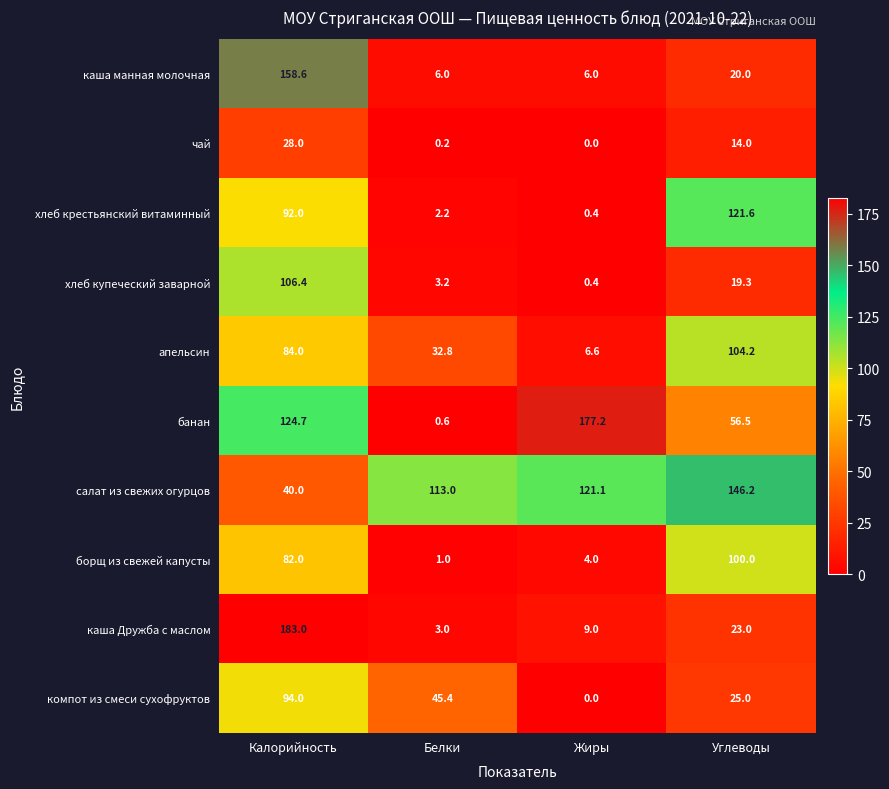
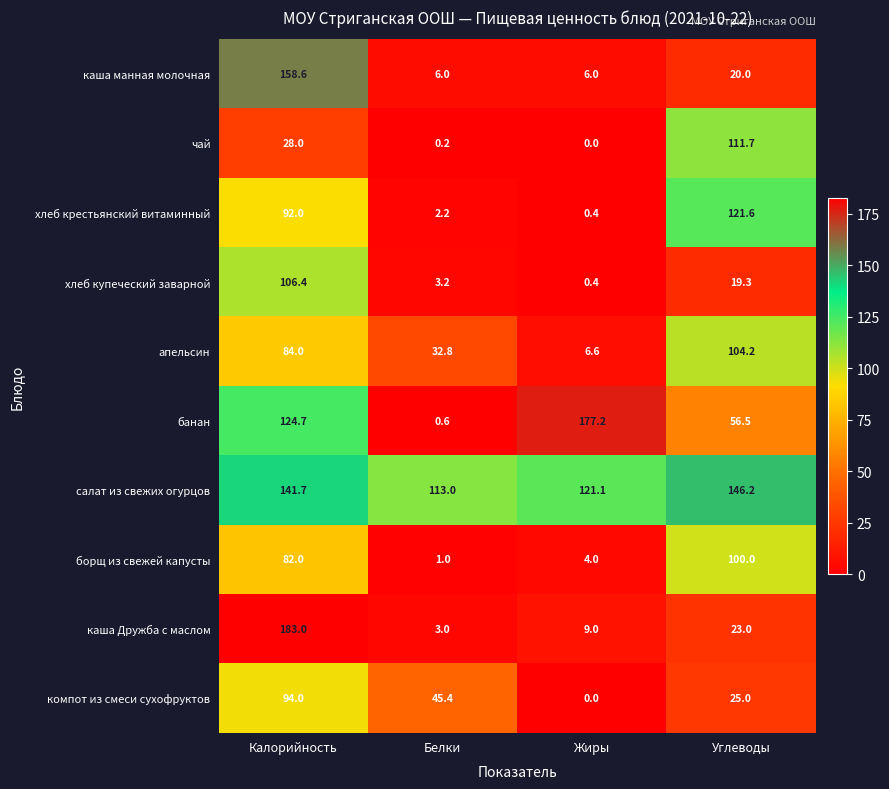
  {
    "каша манная молочная": {
      "Калорийность": 158.6,
      "Белки": 6.0,
      "Жиры": 6.0,
      "Углеводы": 20.0
    },
    "чай": {
      "Калорийность": 28.0,
      "Белки": 0.2,
      "Жиры": 0.0,
-     "Углеводы": 14.0
+     "Углеводы": 111.7
    },
    "хлеб крестьянский витаминный": {
      "Калорийность": 92.0,
      "Белки": 2.2,
      "Жиры": 0.4,
      "Углеводы": 121.6
    },
    "хлеб купеческий заварной": {
      "Калорийность": 106.4,
      "Белки": 3.2,
      "Жиры": 0.4,
      "Углеводы": 19.3
    },
    "апельсин": {
      "Калорийность": 84.0,
      "Белки": 32.8,
      "Жиры": 6.6,
      "Углеводы": 104.2
    },
    "банан": {
      "Калорийность": 124.7,
      "Белки": 0.6,
      "Жиры": 177.2,
      "Углеводы": 56.5
    },
    "салат из свежих огурцов": {
-     "Калорийность": 40.0,
+     "Калорийность": 141.7,
      "Белки": 113.0,
      "Жиры": 121.1,
      "Углеводы": 146.2
    },
    "борщ из свежей капусты": {
      "Калорийность": 82.0,
      "Белки": 1.0,
      "Жиры": 4.0,
      "Углеводы": 100.0
    },
    "каша Дружба с маслом": {
      "Калорийность": 183.0,
      "Белки": 3.0,
      "Жиры": 9.0,
      "Углеводы": 23.0
    },
    "компот из смеси сухофруктов": {
      "Калорийность": 94.0,
      "Белки": 45.4,
      "Жиры": 0.0,
      "Углеводы": 25.0
    }
  }
